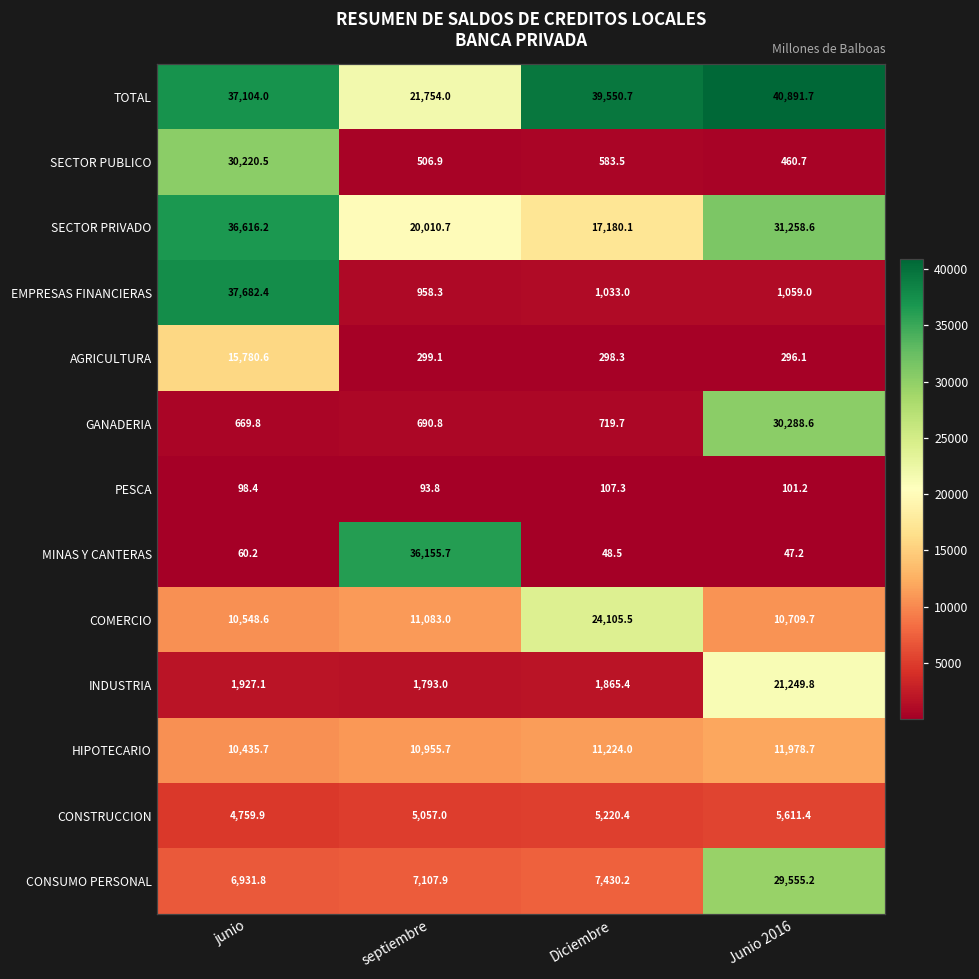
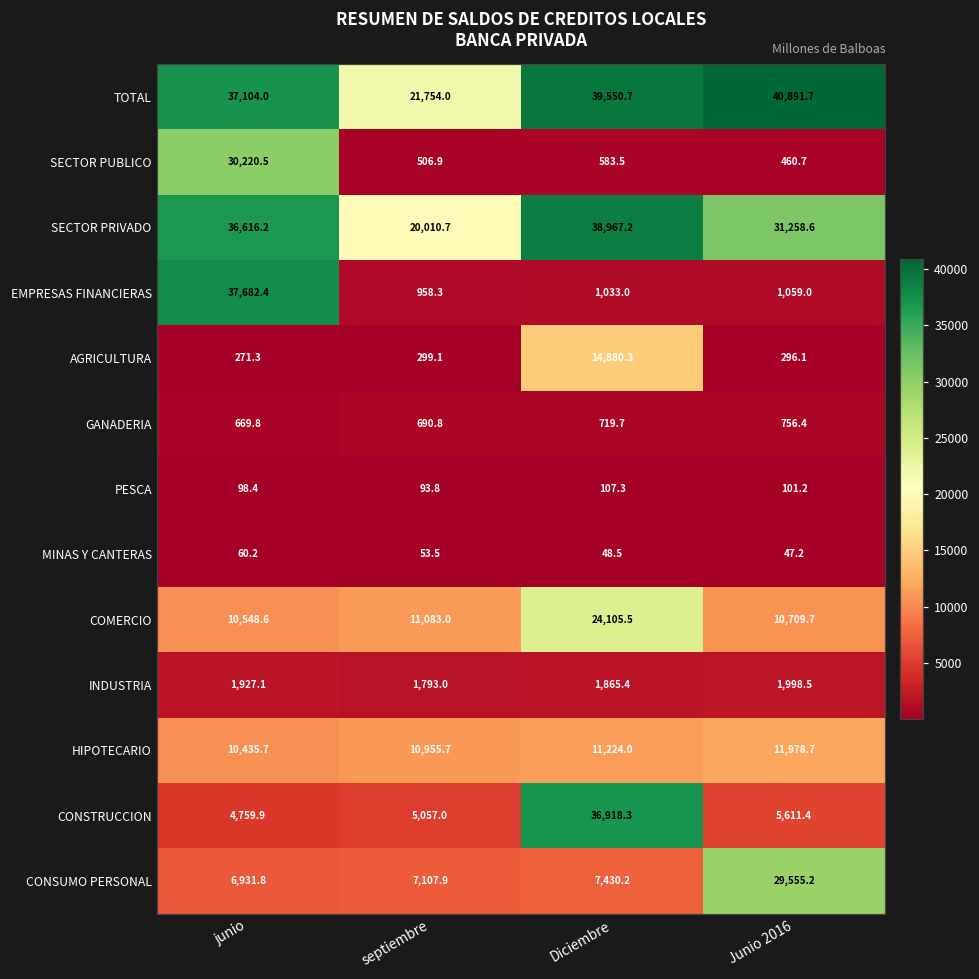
  {
    "TOTAL": {
      "junio": "37,104.0",
      "septiembre": "21,754.0",
      "Diciembre": "39,550.7",
      "Junio 2016": "40,891.7"
    },
    "SECTOR PUBLICO": {
      "junio": "30,220.5",
      "septiembre": "506.9",
      "Diciembre": "583.5",
      "Junio 2016": "460.7"
    },
    "SECTOR PRIVADO": {
      "junio": "36,616.2",
      "septiembre": "20,010.7",
-     "Diciembre": "17,180.1",
+     "Diciembre": "38,967.2",
      "Junio 2016": "31,258.6"
    },
    "EMPRESAS FINANCIERAS": {
      "junio": "37,682.4",
      "septiembre": "958.3",
      "Diciembre": "1,033.0",
      "Junio 2016": "1,059.0"
    },
    "AGRICULTURA": {
-     "junio": "15,780.6",
+     "junio": "271.3",
      "septiembre": "299.1",
-     "Diciembre": "298.3",
+     "Diciembre": "14,880.3",
      "Junio 2016": "296.1"
    },
    "GANADERIA": {
      "junio": "669.8",
      "septiembre": "690.8",
      "Diciembre": "719.7",
-     "Junio 2016": "30,288.6"
+     "Junio 2016": "756.4"
    },
    "PESCA": {
      "junio": "98.4",
      "septiembre": "93.8",
      "Diciembre": "107.3",
      "Junio 2016": "101.2"
    },
    "MINAS Y CANTERAS": {
      "junio": "60.2",
-     "septiembre": "36,155.7",
+     "septiembre": "53.5",
      "Diciembre": "48.5",
      "Junio 2016": "47.2"
    },
    "COMERCIO": {
      "junio": "10,548.6",
      "septiembre": "11,083.0",
      "Diciembre": "24,105.5",
      "Junio 2016": "10,709.7"
    },
    "INDUSTRIA": {
      "junio": "1,927.1",
      "septiembre": "1,793.0",
      "Diciembre": "1,865.4",
-     "Junio 2016": "21,249.8"
+     "Junio 2016": "1,998.5"
    },
    "HIPOTECARIO": {
      "junio": "10,435.7",
      "septiembre": "10,955.7",
      "Diciembre": "11,224.0",
      "Junio 2016": "11,978.7"
    },
    "CONSTRUCCION": {
      "junio": "4,759.9",
      "septiembre": "5,057.0",
-     "Diciembre": "5,220.4",
+     "Diciembre": "36,918.3",
      "Junio 2016": "5,611.4"
    },
    "CONSUMO PERSONAL": {
      "junio": "6,931.8",
      "septiembre": "7,107.9",
      "Diciembre": "7,430.2",
      "Junio 2016": "29,555.2"
    }
  }
